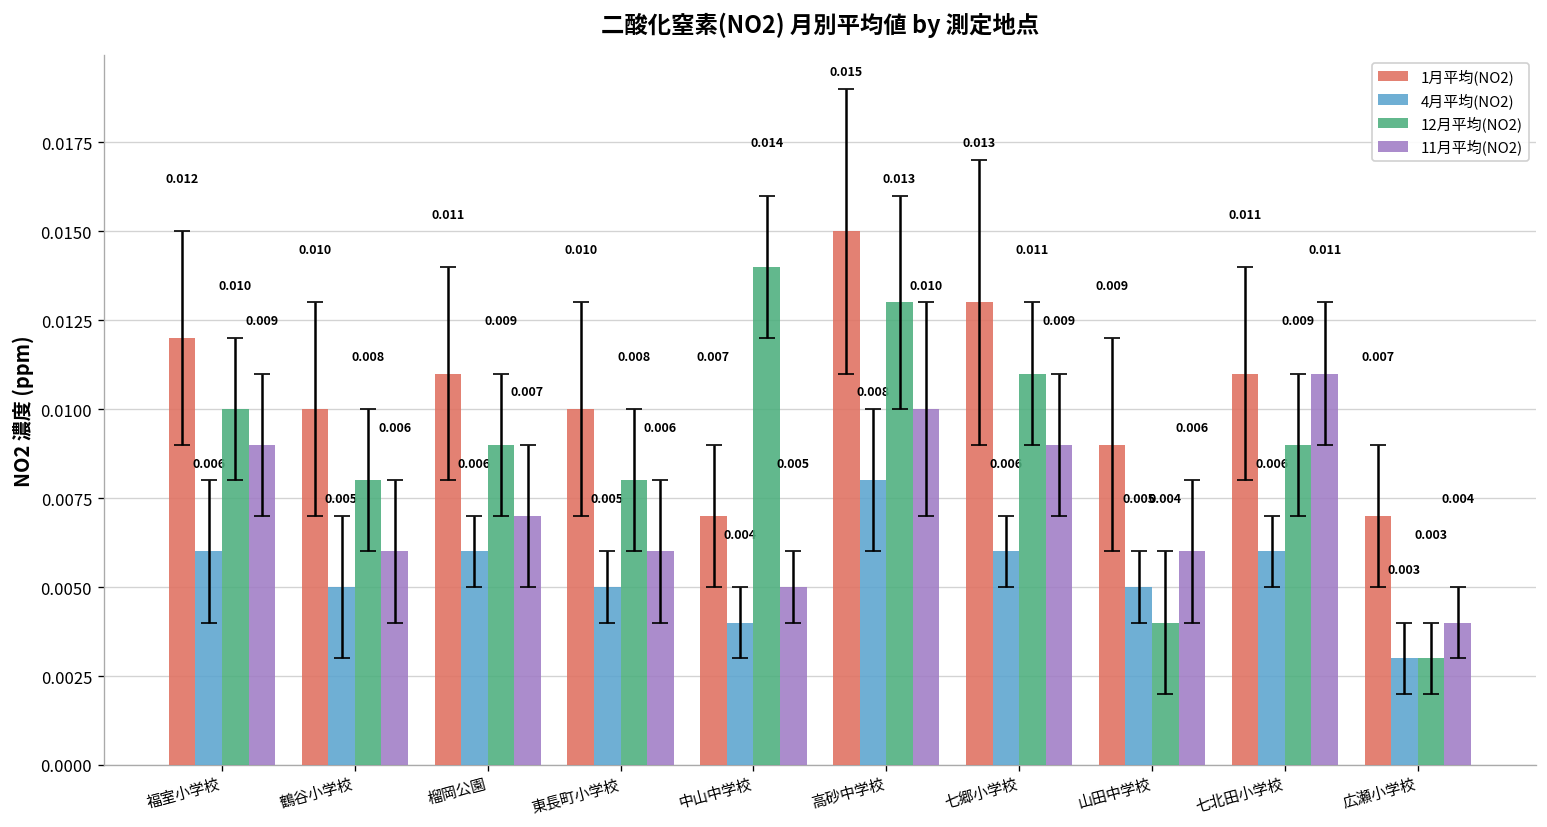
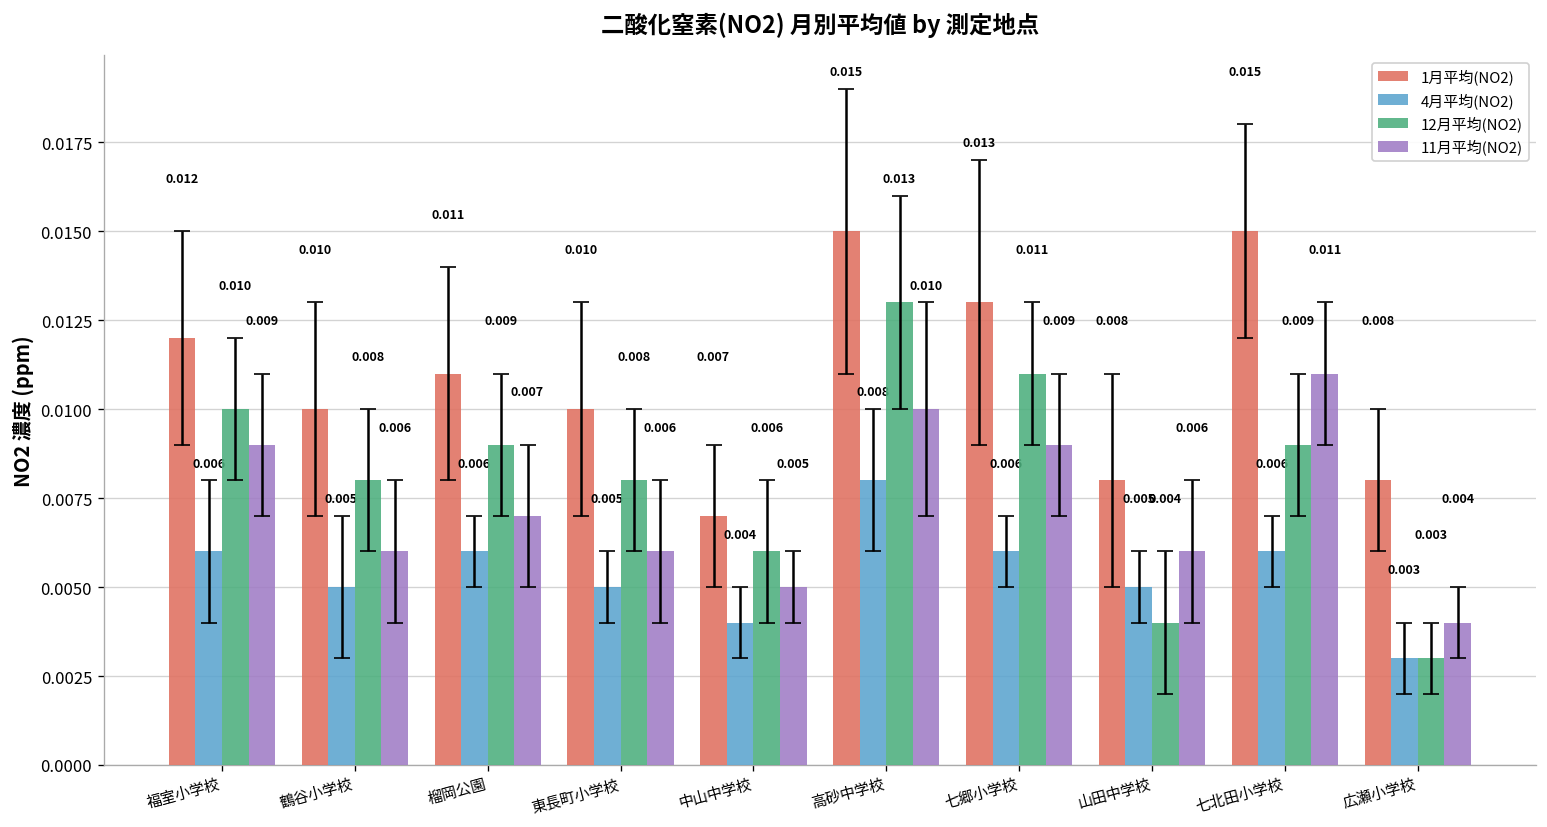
  {
    "1月平均(NO2)": {
-     "山田中学校": 0.009,
-     "七北田小学校": 0.011,
-     "広瀬小学校": 0.007
+     "山田中学校": 0.008,
+     "七北田小学校": 0.015,
+     "広瀬小学校": 0.008
    },
    "4月平均(NO2)": {
      "福室小学校": 0.0060,
      "鶴谷小学校": 0.0050,
      "榴岡公園": 0.0060,
      "東長町小学校": 0.0050,
      "中山中学校": 0.0040,
      "高砂中学校": 0.0080,
      "七郷小学校": 0.0060,
      "山田中学校": 0.0050,
      "七北田小学校": 0.0060,
      "広瀬小学校": 0.0030
    },
    "12月平均(NO2)": {
-     "中山中学校": 0.014
+     "中山中学校": 0.006
    },
    "11月平均(NO2)": {
      "福室小学校": 0.0090,
      "鶴谷小学校": 0.0060,
      "榴岡公園": 0.0070,
      "東長町小学校": 0.0060,
      "中山中学校": 0.0050,
      "高砂中学校": 0.0100,
      "七郷小学校": 0.0090,
      "山田中学校": 0.0060,
      "七北田小学校": 0.0110,
      "広瀬小学校": 0.0040
    }
  }
